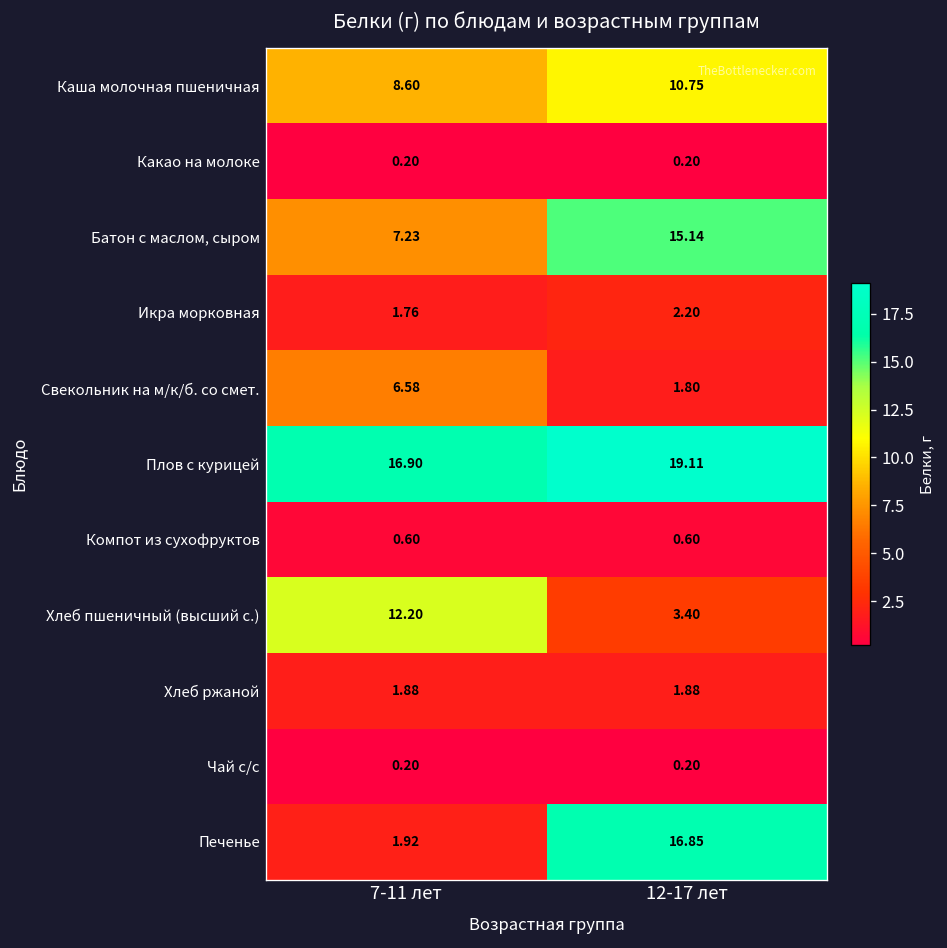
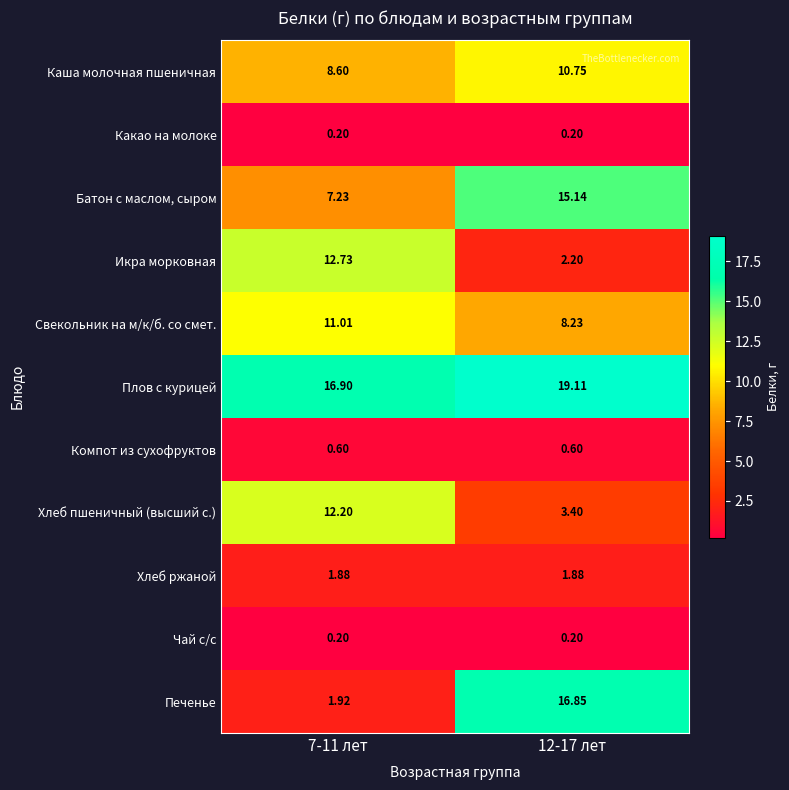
  {
    "Каша молочная пшеничная": {
      "7-11 лет": 8.60
    },
    "Какао на молоке": {
      "7-11 лет": 0.20,
      "12-17 лет": 0.20
    },
    "Батон с маслом, сыром": {
      "7-11 лет": 7.23,
      "12-17 лет": 15.14
    },
    "Икра морковная": {
-     "7-11 лет": 1.76,
+     "7-11 лет": 12.73,
      "12-17 лет": 2.20
    },
    "Свекольник на м/к/б. со смет.": {
-     "7-11 лет": 6.58,
-     "12-17 лет": 1.80
+     "7-11 лет": 11.01,
+     "12-17 лет": 8.23
    },
    "Плов с курицей": {
      "7-11 лет": 16.90,
      "12-17 лет": 19.11
    },
    "Компот из сухофруктов": {
      "7-11 лет": 0.60,
      "12-17 лет": 0.60
    },
    "Хлеб пшеничный (высший с.)": {
      "7-11 лет": 12.20,
      "12-17 лет": 3.40
    },
    "Хлеб ржаной": {
      "7-11 лет": 1.88,
      "12-17 лет": 1.88
    },
    "Чай с/с": {
      "7-11 лет": 0.20,
      "12-17 лет": 0.20
    },
    "Печенье": {
      "7-11 лет": 1.92,
      "12-17 лет": 16.85
    }
  }
